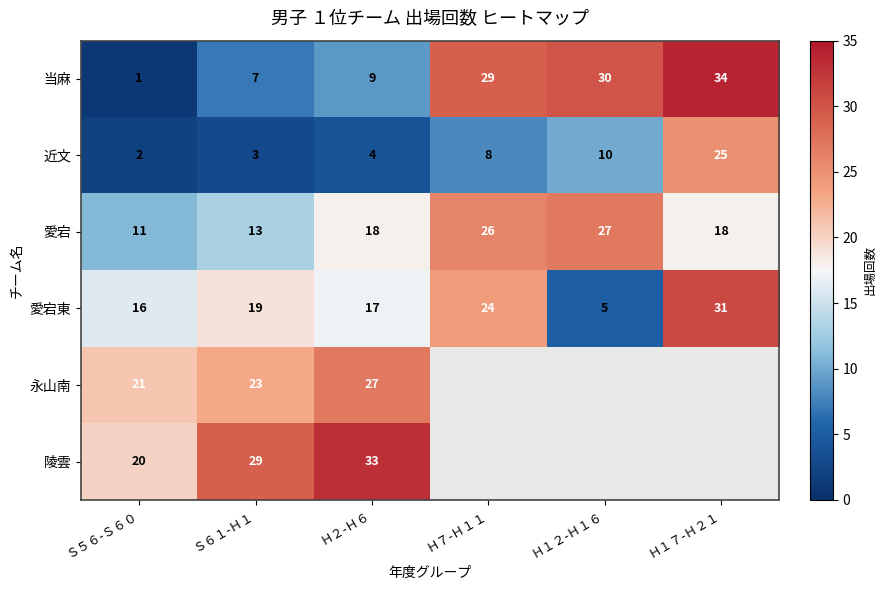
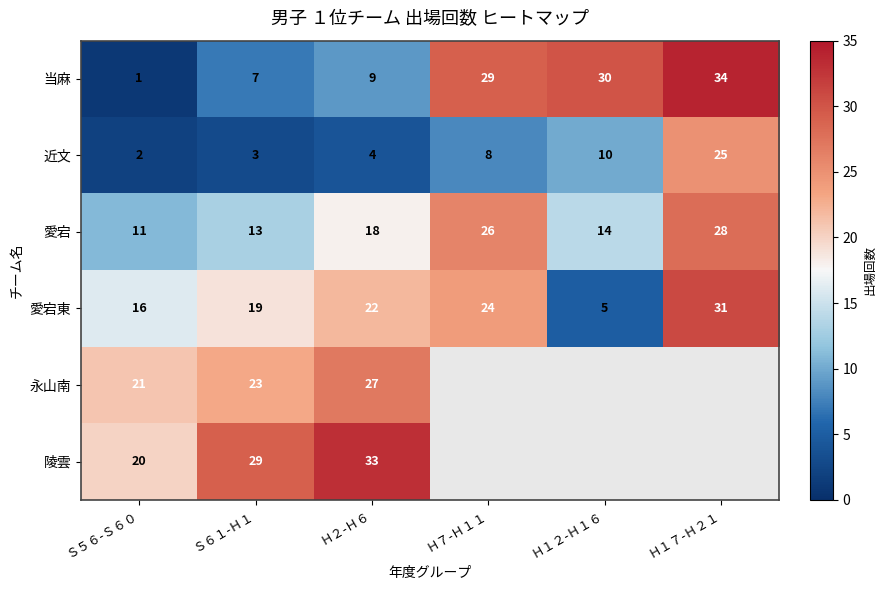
  {
    "当麻": {
      "Ｓ５６-Ｓ６０": 1,
      "Ｓ６１-Ｈ１": 7,
      "Ｈ２-Ｈ６": 9,
      "Ｈ７-Ｈ１１": 29,
      "Ｈ１２-Ｈ１６": 30,
      "Ｈ１７-Ｈ２１": 34
    },
    "近文": {
      "Ｓ５６-Ｓ６０": 2,
      "Ｓ６１-Ｈ１": 3,
      "Ｈ２-Ｈ６": 4,
      "Ｈ７-Ｈ１１": 8,
      "Ｈ１２-Ｈ１６": 10,
      "Ｈ１７-Ｈ２１": 25
    },
    "愛宕": {
      "Ｓ５６-Ｓ６０": 11,
      "Ｓ６１-Ｈ１": 13,
      "Ｈ２-Ｈ６": 18,
      "Ｈ７-Ｈ１１": 26,
-     "Ｈ１２-Ｈ１６": 27,
-     "Ｈ１７-Ｈ２１": 18
+     "Ｈ１２-Ｈ１６": 14,
+     "Ｈ１７-Ｈ２１": 28
    },
    "愛宕東": {
      "Ｓ５６-Ｓ６０": 16,
      "Ｓ６１-Ｈ１": 19,
-     "Ｈ２-Ｈ６": 17,
+     "Ｈ２-Ｈ６": 22,
      "Ｈ７-Ｈ１１": 24,
      "Ｈ１２-Ｈ１６": 5,
      "Ｈ１７-Ｈ２１": 31
    },
    "永山南": {
      "Ｓ５６-Ｓ６０": 21,
      "Ｓ６１-Ｈ１": 23,
      "Ｈ２-Ｈ６": 27
    },
    "陵雲": {
      "Ｓ５６-Ｓ６０": 20,
      "Ｓ６１-Ｈ１": 29,
      "Ｈ２-Ｈ６": 33
    }
  }
